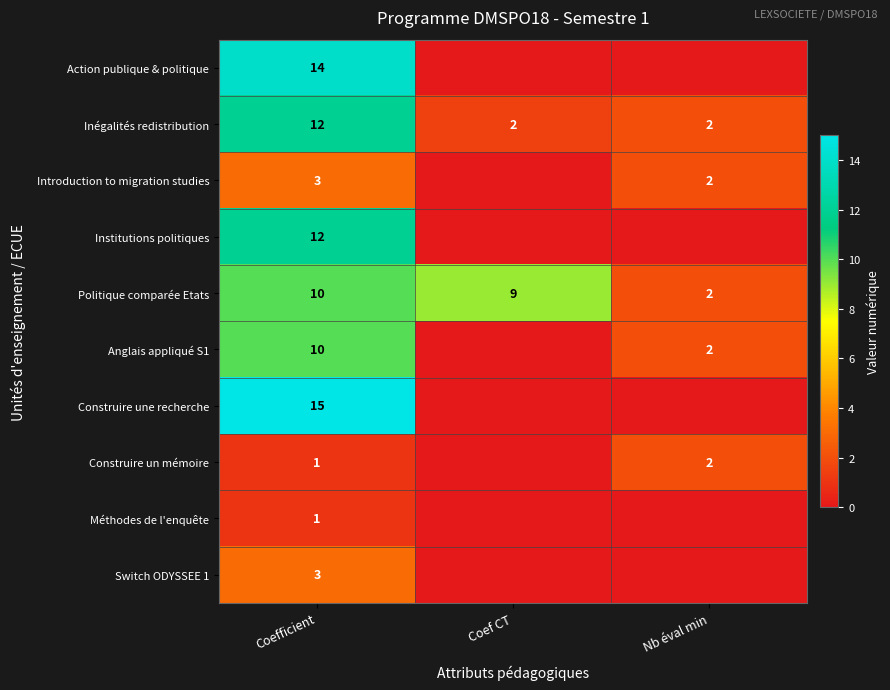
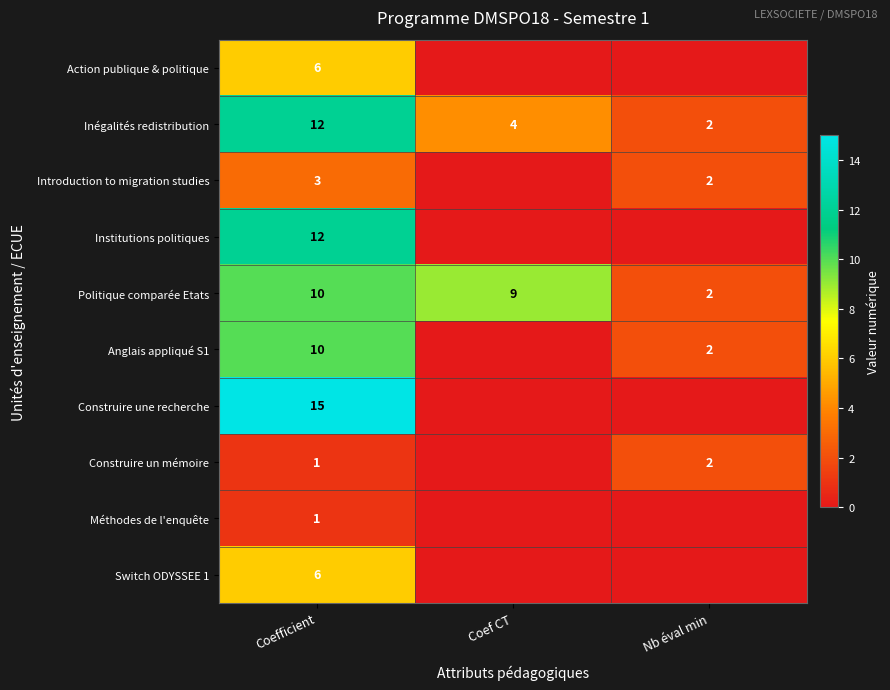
  {
    "Action publique & politique": {
-     "Coefficient": 14
+     "Coefficient": 6
    },
    "Inégalités redistribution": {
      "Coefficient": 12,
-     "Coef CT": 2,
+     "Coef CT": 4,
      "Nb éval min": 2
    },
    "Introduction to migration studies": {
      "Coefficient": 3,
      "Nb éval min": 2
    },
    "Institutions politiques": {
      "Coefficient": 12
    },
    "Politique comparée Etats": {
      "Coefficient": 10,
      "Coef CT": 9,
      "Nb éval min": 2
    },
    "Anglais appliqué S1": {
      "Coefficient": 10,
      "Nb éval min": 2
    },
    "Construire une recherche": {
      "Coefficient": 15
    },
    "Construire un mémoire": {
      "Coefficient": 1,
      "Nb éval min": 2
    },
    "Méthodes de l'enquête": {
      "Coefficient": 1
    },
    "Switch ODYSSEE 1": {
-     "Coefficient": 3
+     "Coefficient": 6
    }
  }
